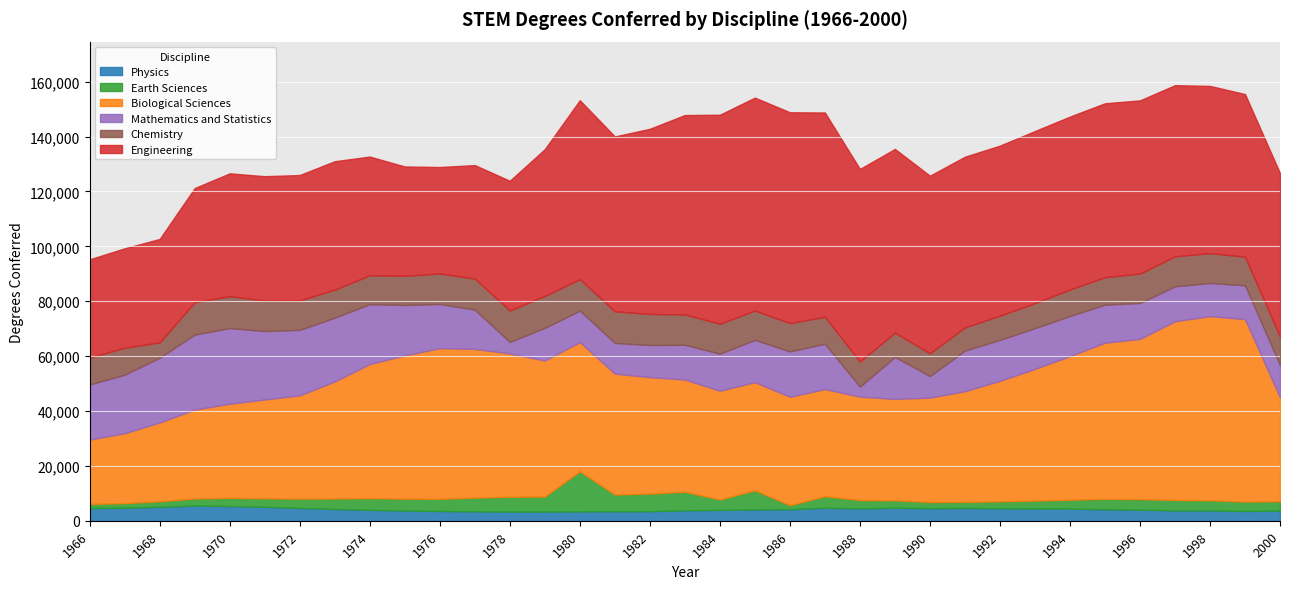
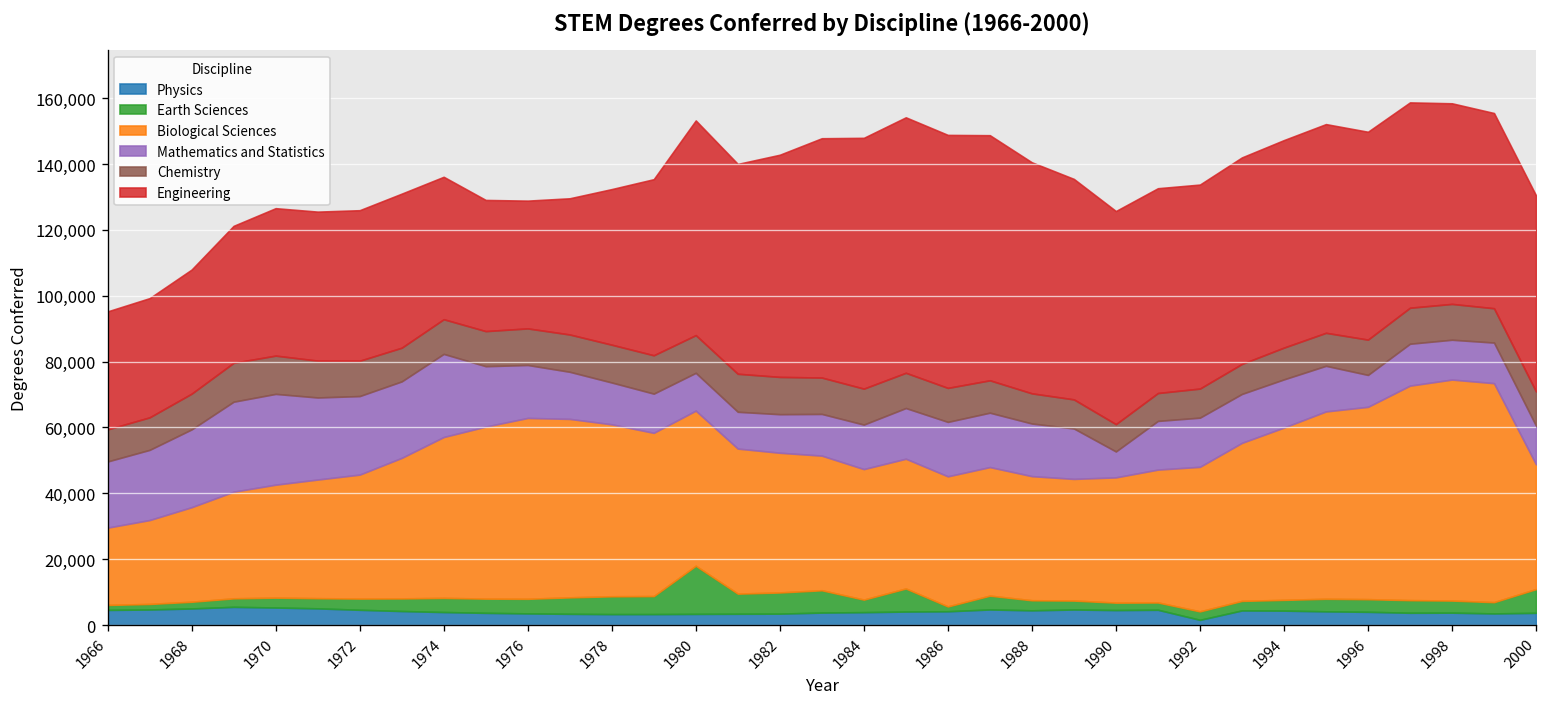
  {
    "Physics": {
      "1966": "5,000",
      "1968": "5,000",
      "1970": "5,000",
      "1972": "5,000",
      "1974": "4,000",
      "1976": "4,000",
      "1978": "3,000",
      "1980": "3,000",
      "1982": "3,000",
      "1984": "4,000",
      "1986": "4,000",
      "1988": "4,000",
      "1990": "5,000",
-     "1992": "5,000",
+     "1992": "2,000",
      "1994": "4,000",
      "1996": "4,000",
      "1998": "4,000",
      "2000": "4,000"
    },
    "Earth Sciences": {
      "1966": "2,000",
      "1968": "2,000",
      "1970": "3,000",
      "1972": "3,000",
      "1974": "4,000",
      "1976": "4,000",
      "1978": "5,000",
      "1980": "15,000",
      "1982": "6,000",
      "1984": "4,000",
      "1986": "1,000",
      "1988": "3,000",
      "1990": "2,000",
      "1992": "3,000",
      "1994": "3,000",
      "1996": "4,000",
      "1998": "4,000",
-     "2000": "3,000"
+     "2000": "7,000"
    },
    "Biological Sciences": {
      "1966": "23,000",
      "1968": "29,000",
      "1970": "34,000",
      "1972": "38,000",
      "1974": "49,000",
      "1976": "55,000",
      "1978": "52,000",
      "1980": "47,000",
      "1982": "42,000",
      "1984": "40,000",
      "1986": "40,000",
      "1988": "38,000",
      "1990": "38,000",
      "1992": "44,000",
      "1994": "52,000",
      "1996": "58,000",
      "1998": "67,000",
      "2000": "38,000"
    },
    "Mathematics and Statistics": {
      "1966": "20,000",
      "1968": "24,000",
      "1970": "28,000",
      "1972": "24,000",
-     "1974": "22,000",
+     "1974": "25,000",
      "1976": "16,000",
-     "1978": "4,000",
+     "1978": "13,000",
      "1980": "11,000",
      "1982": "12,000",
      "1984": "14,000",
      "1986": "17,000",
-     "1988": "4,000",
+     "1988": "16,000",
      "1990": "8,000",
      "1992": "15,000",
      "1994": "15,000",
-     "1996": "13,000",
+     "1996": "10,000",
      "1998": "12,000",
      "2000": "12,000"
    },
    "Chemistry": {
      "1966": "10,000",
-     "1968": "6,000",
+     "1968": "11,000",
      "1970": "12,000",
      "1972": "11,000",
      "1974": "11,000",
      "1976": "11,000",
      "1978": "11,000",
      "1980": "11,000",
      "1982": "11,000",
      "1984": "11,000",
      "1986": "10,000",
      "1988": "9,000",
      "1990": "8,000",
      "1992": "9,000",
      "1994": "10,000",
      "1996": "11,000",
      "1998": "11,000",
      "2000": "10,000"
    },
    "Engineering": {
      "1966": "36,000",
      "1968": "38,000",
      "1970": "45,000",
      "1972": "46,000",
      "1974": "43,000",
      "1976": "39,000",
      "1978": "47,000",
      "1980": "65,000",
      "1982": "67,000",
      "1984": "76,000",
      "1986": "77,000",
      "1988": "70,000",
      "1990": "65,000",
      "1992": "62,000",
      "1994": "63,000",
      "1996": "63,000",
      "1998": "61,000",
      "2000": "60,000"
    }
  }
